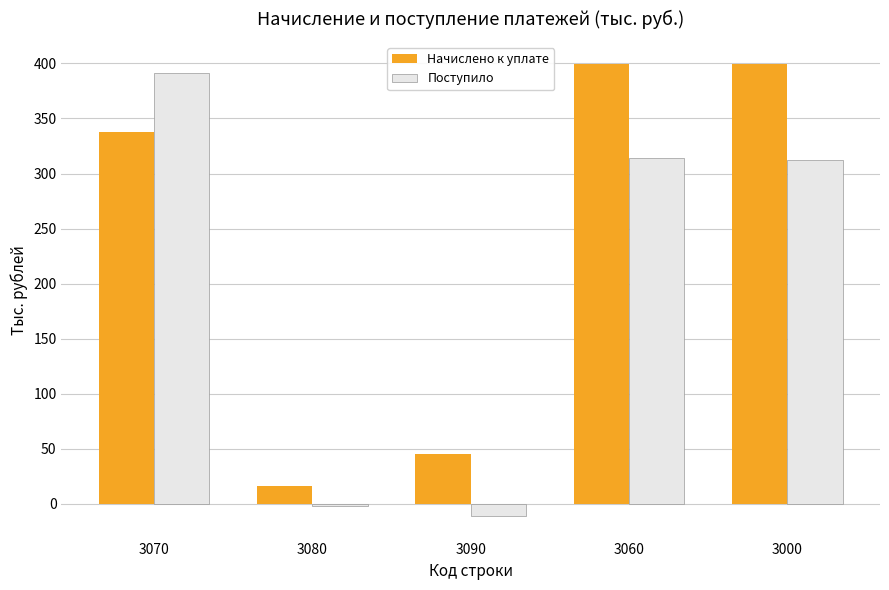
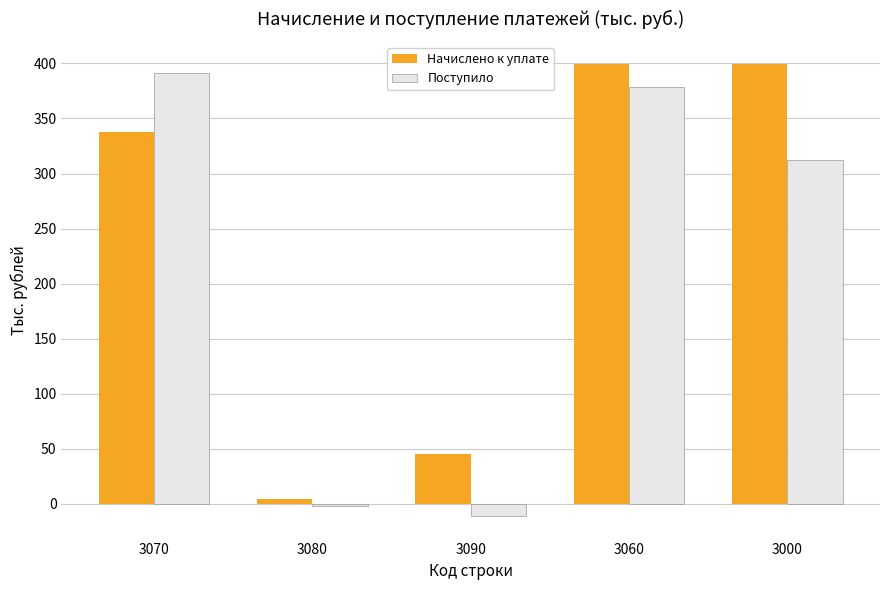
  {
    "Начислено к уплате": {
      "3070": 338,
-     "3080": 16,
+     "3080": 4,
      "3090": 45,
      "3060": 399,
      "3000": 399
    },
    "Поступило": {
      "3070": 391,
      "3090": -11,
-     "3060": 314,
+     "3060": 379,
      "3000": 312
    }
  }
